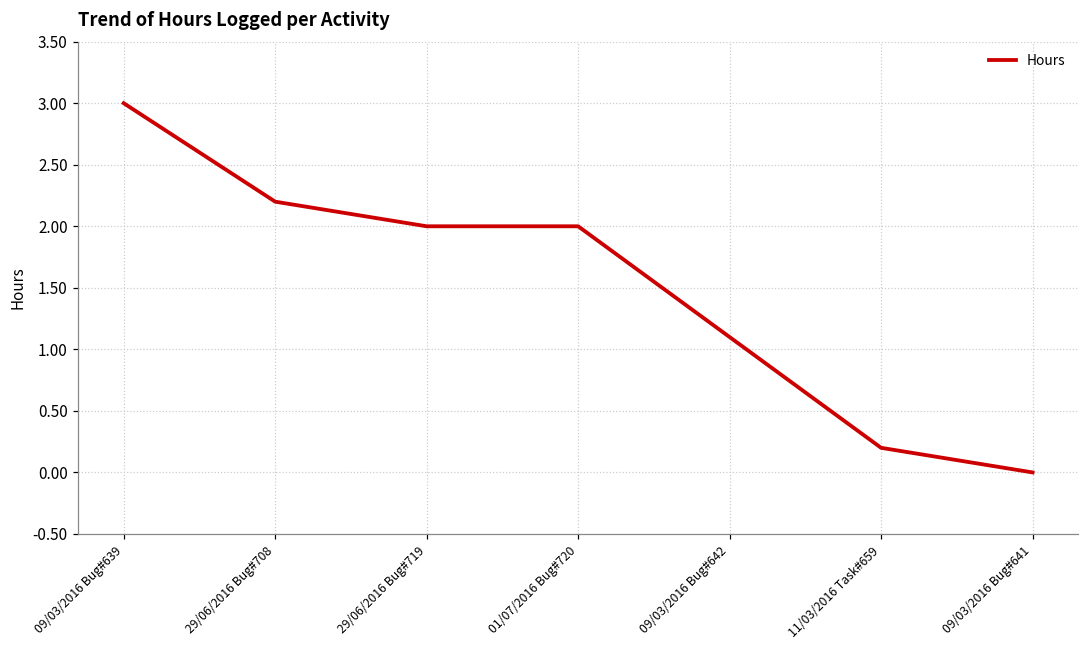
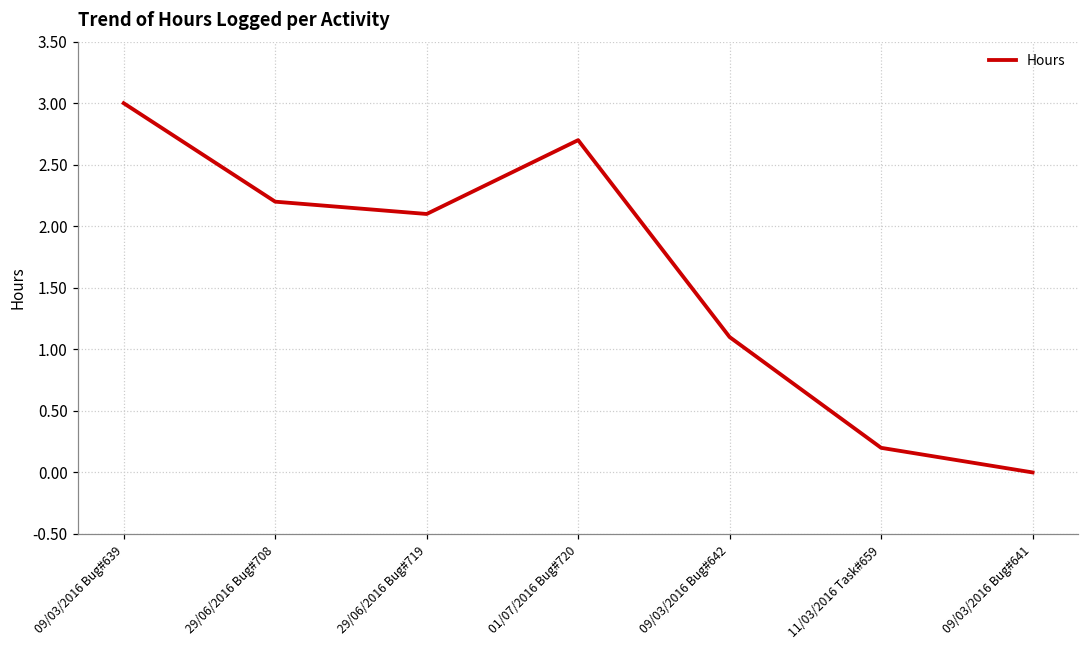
  {
    "09/03/2016 Bug#639": 3.0,
    "29/06/2016 Bug#708": 2.2,
-   "29/06/2016 Bug#719": 2.0,
-   "01/07/2016 Bug#720": 2.0,
+   "29/06/2016 Bug#719": 2.1,
+   "01/07/2016 Bug#720": 2.7,
    "09/03/2016 Bug#642": 1.1,
    "11/03/2016 Task#659": 0.2,
    "09/03/2016 Bug#641": 0.0
  }
